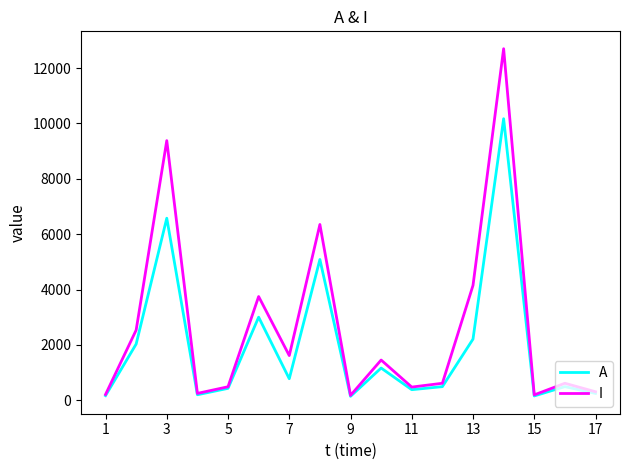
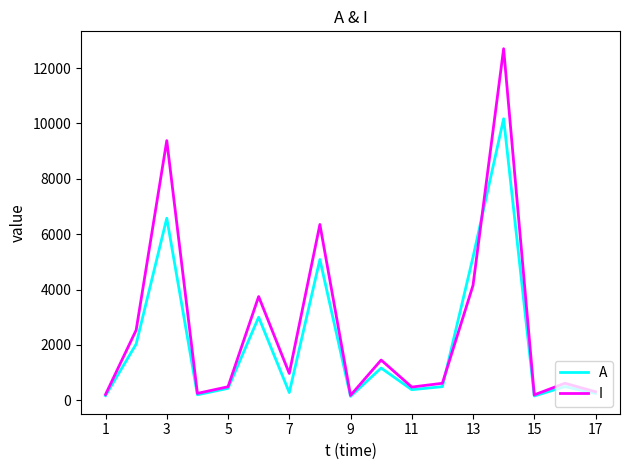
  {
    "A": {
      "3": 6600,
-     "7": 800,
+     "7": 300,
      "11": 400,
-     "13": 2200
+     "13": 5200
    },
    "I": {
      "3": 9400,
-     "7": 1600,
+     "7": 1000,
      "11": 500,
      "13": 4100
    }
  }
